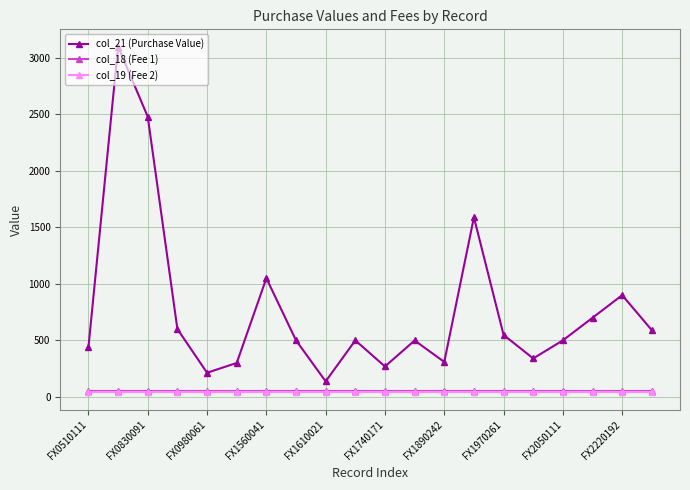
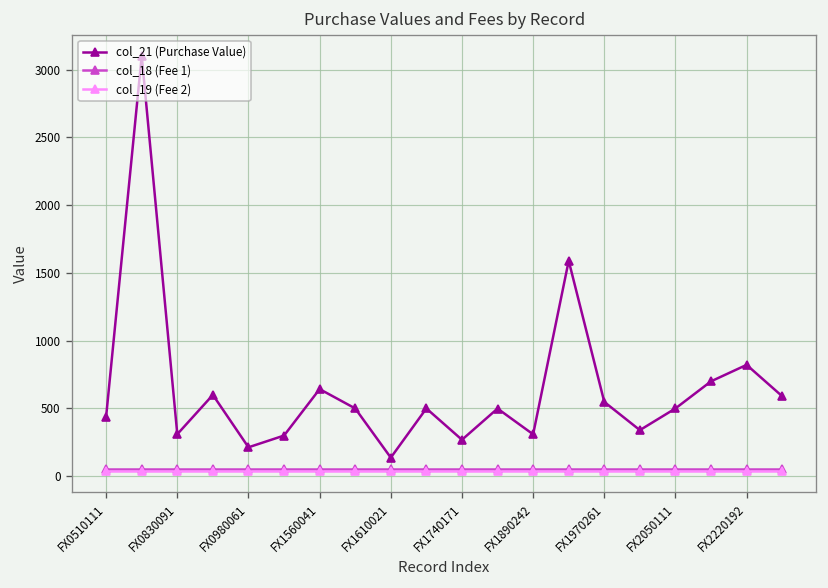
  {
    "col_21 (Purchase Value)": {
      "FX0510111": 440,
-     "FX0830091": 2480,
+     "FX0830091": 310,
      "FX0980061": 210,
-     "FX1560041": 1050,
+     "FX1560041": 640,
      "FX1610021": 140,
      "FX1740171": 270,
      "FX1890242": 310,
      "FX1970261": 550,
      "FX2050111": 500,
-     "FX2220192": 900
+     "FX2220192": 820
    }
  }
